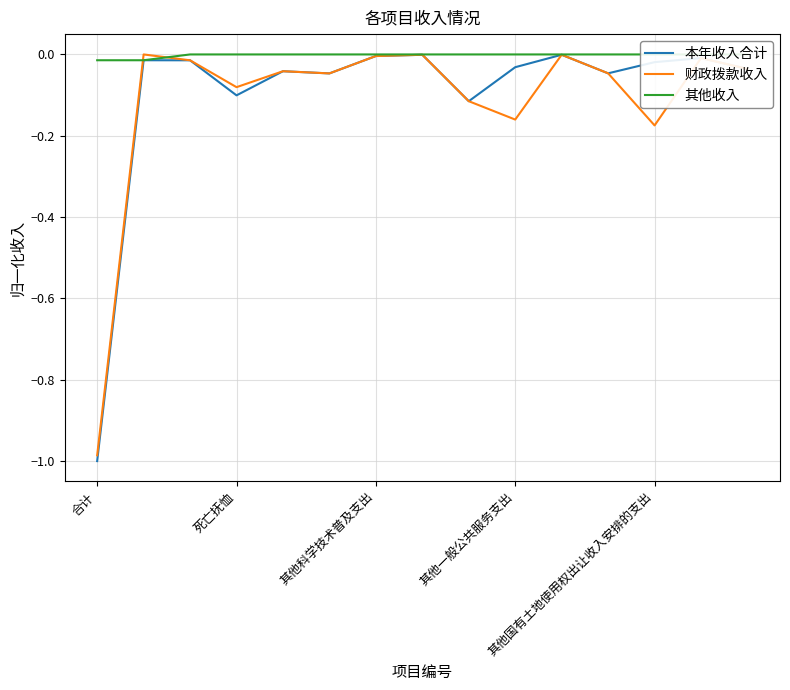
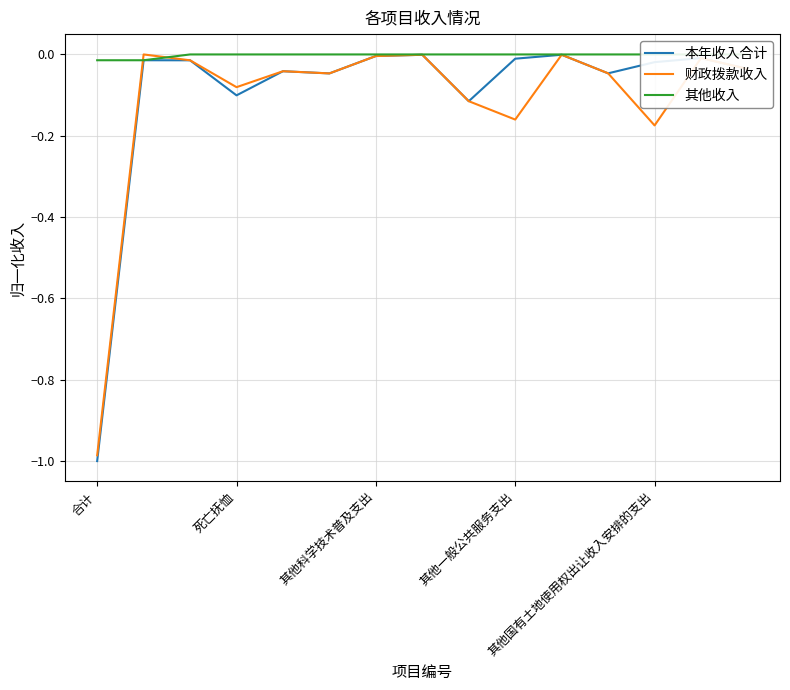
  {
    "本年收入合计": {
      "合计": -1.00,
      "死亡抚恤": -0.10,
-     "其他一般公共服务支出": -0.03
+     "其他一般公共服务支出": -0.01
    },
    "财政拨款收入": {
      "合计": -0.99,
      "死亡抚恤": -0.08,
      "其他一般公共服务支出": -0.16,
      "其他国有土地使用权出让收入安排的支出": -0.17
    },
    "其他收入": {
      "合计": -0.01,
      "死亡抚恤": 0.00,
      "其他一般公共服务支出": 0.00
    }
  }
